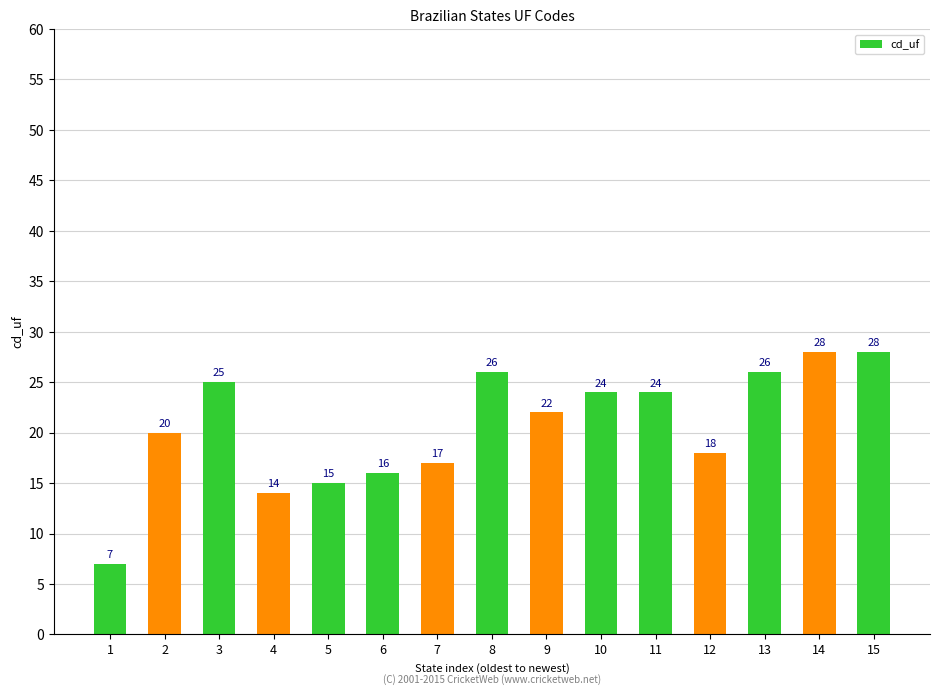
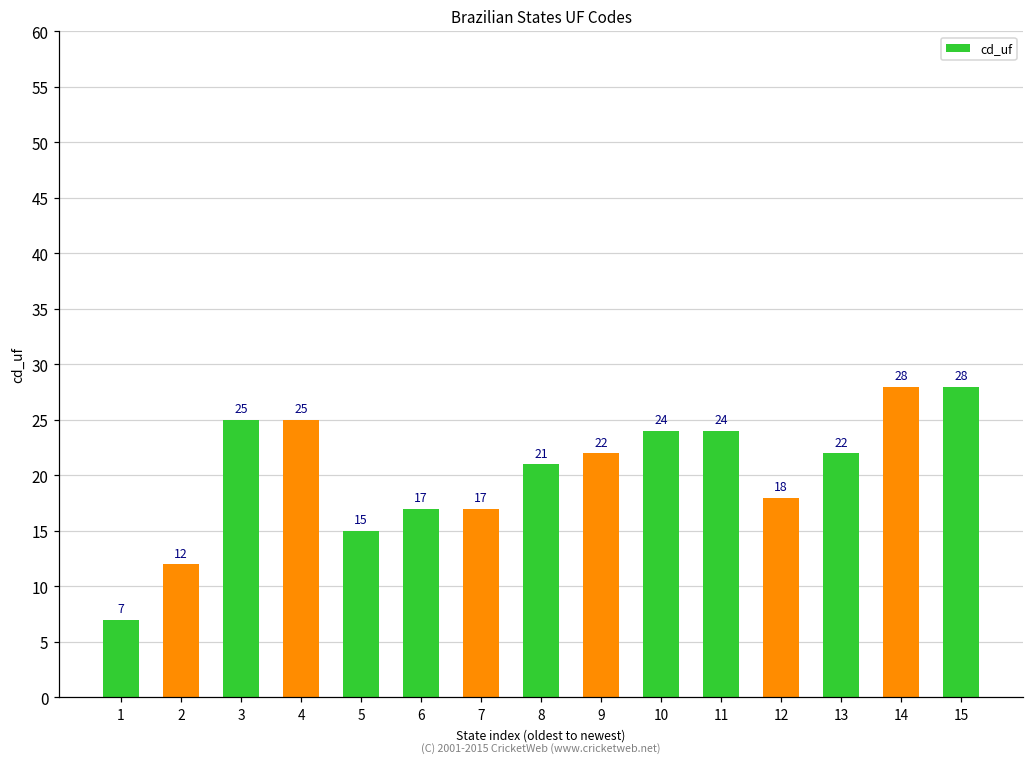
  {
    "1": 7,
-   "2": 20,
+   "2": 12,
    "3": 25,
-   "4": 14,
+   "4": 25,
    "5": 15,
-   "6": 16,
+   "6": 17,
    "7": 17,
-   "8": 26,
+   "8": 21,
    "9": 22,
    "10": 24,
    "11": 24,
    "12": 18,
-   "13": 26,
+   "13": 22,
    "14": 28,
    "15": 28
  }
